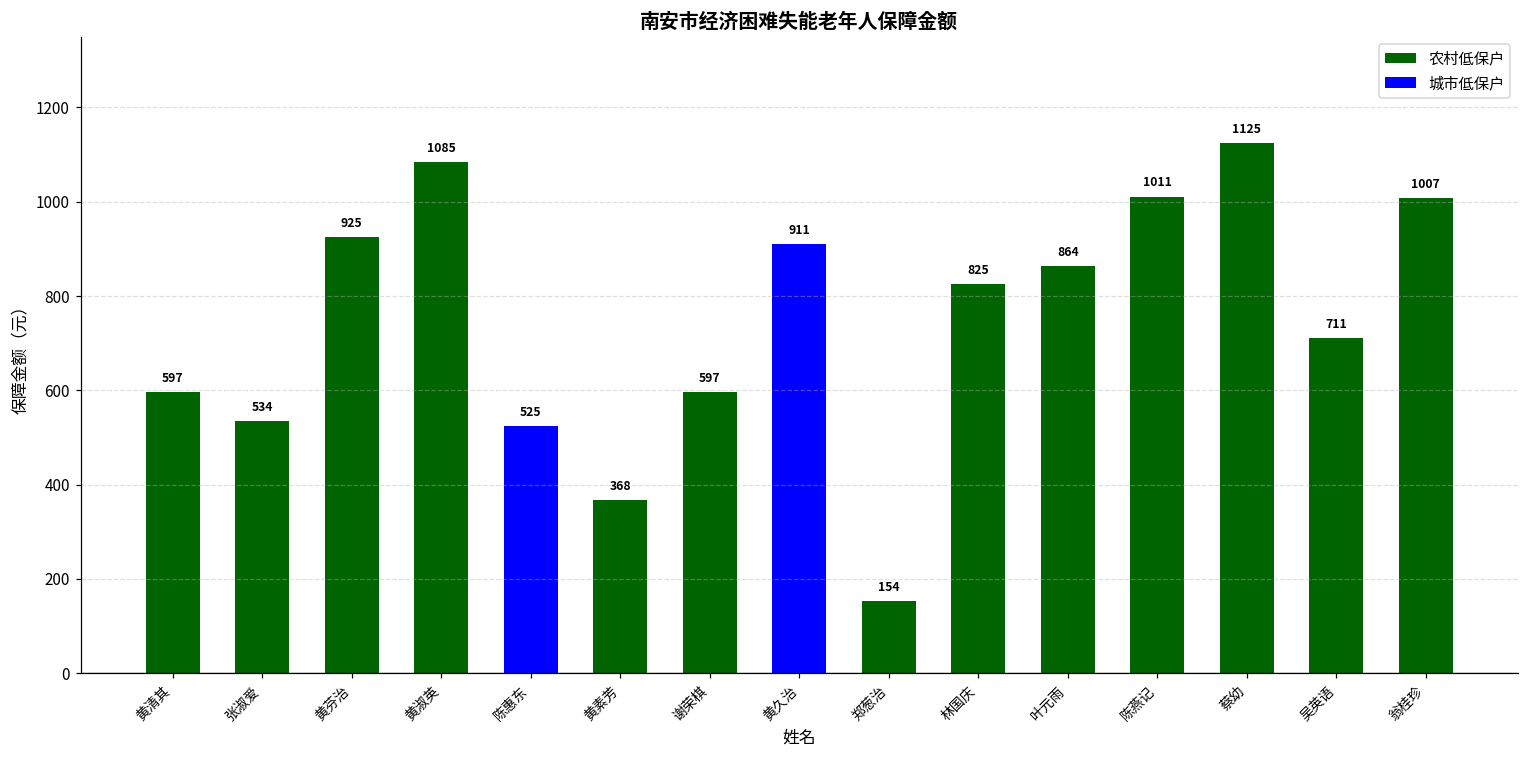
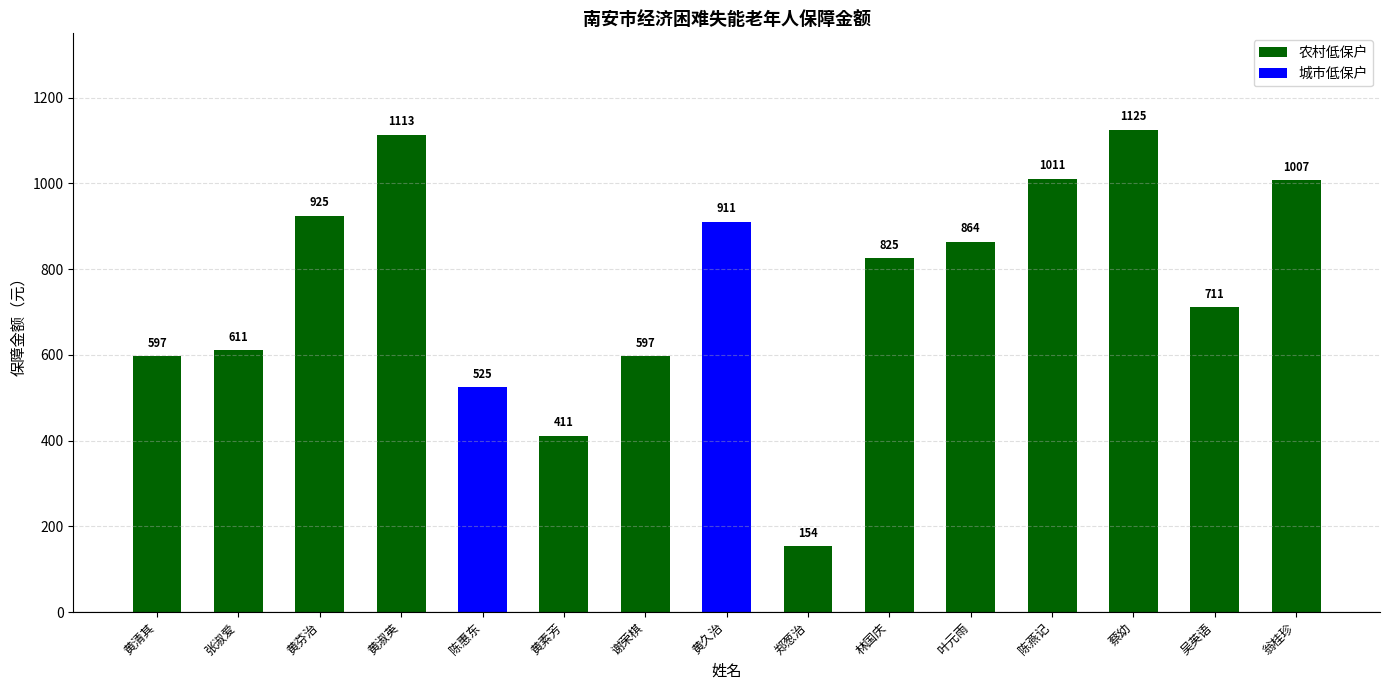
  {
    "黄清其": 597,
-   "张淑爱": 534,
+   "张淑爱": 611,
    "黄芬治": 925,
-   "黄淑英": 1085,
+   "黄淑英": 1113,
    "陈惠东": 525,
-   "黄素芳": 368,
+   "黄素芳": 411,
    "谢荣棋": 597,
    "黄久治": 911,
    "郑葱治": 154,
    "林国庆": 825,
    "叶元雨": 864,
    "陈燕记": 1011,
    "蔡幼": 1125,
    "吴英语": 711,
    "翁桂珍": 1007
  }
